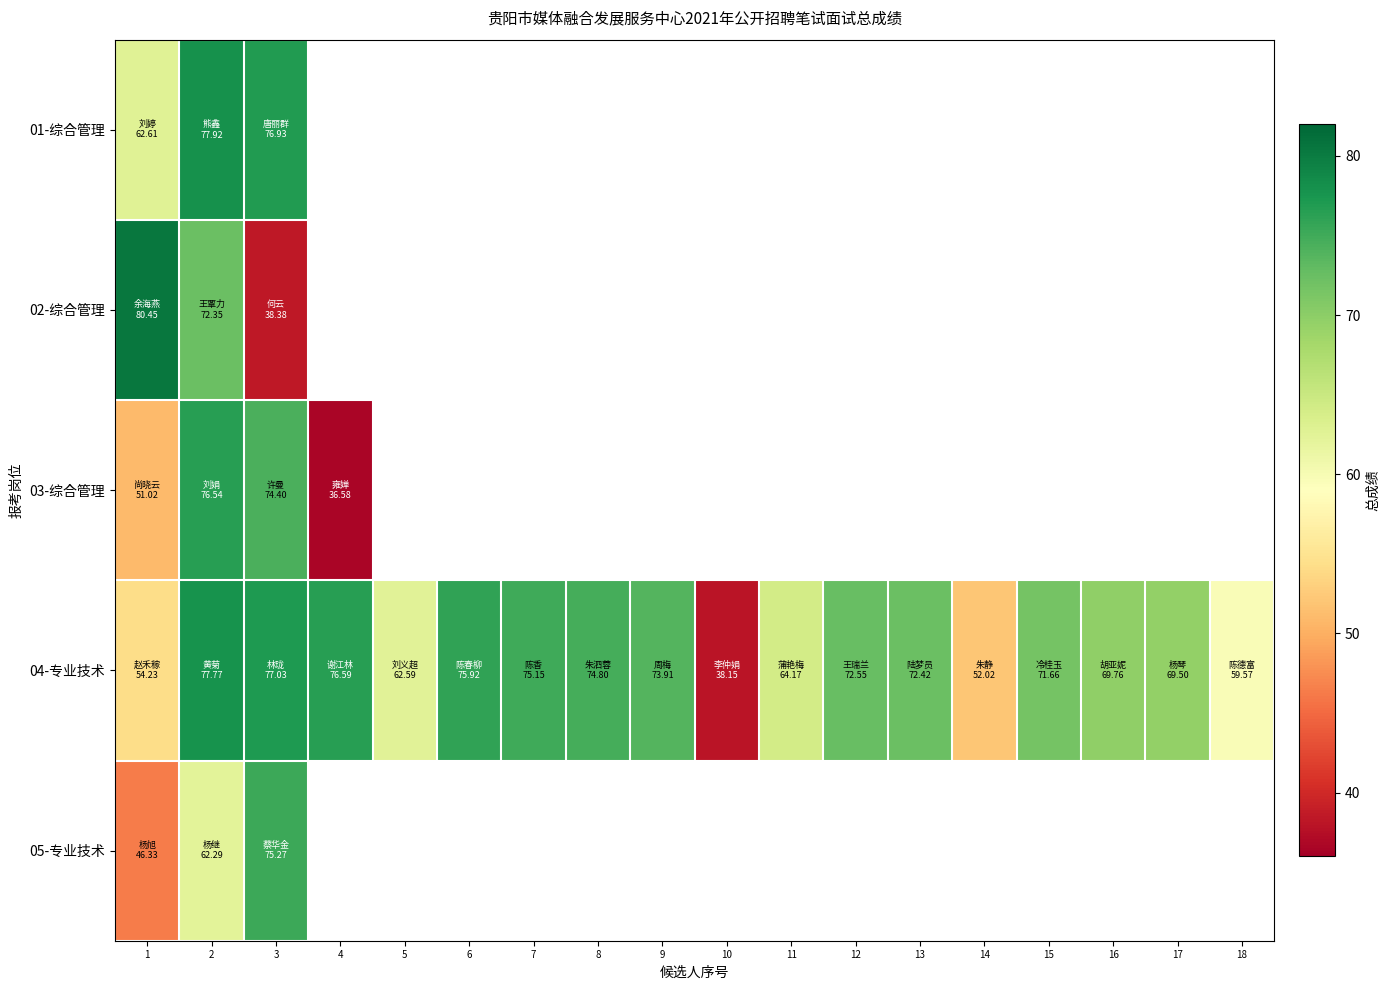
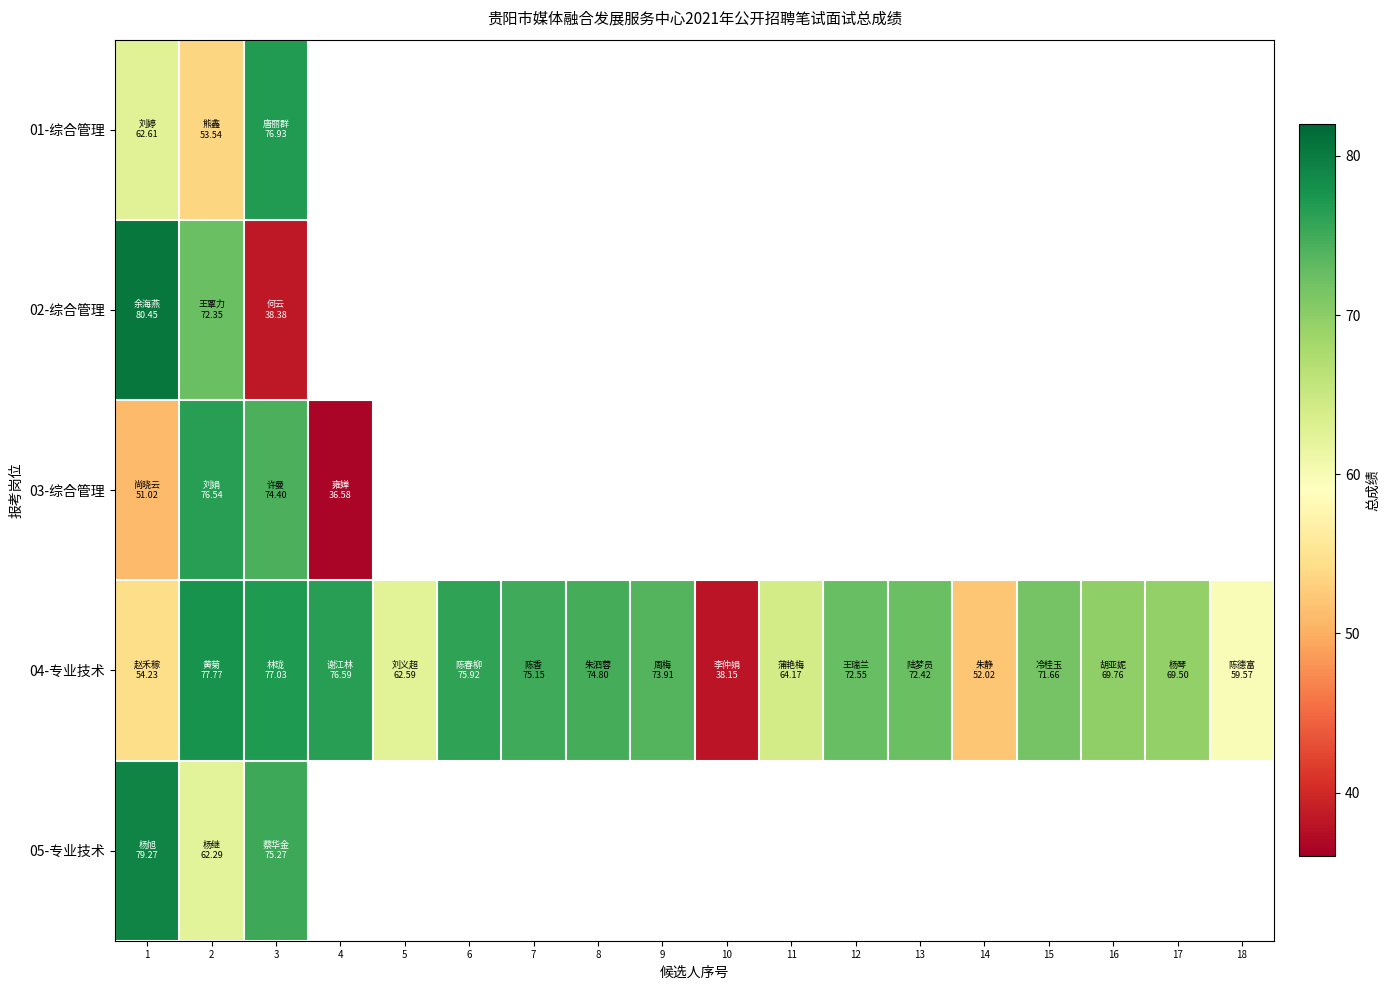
  {
    "01-综合管理": {
      "1": 62.61,
-     "2": 77.92,
+     "2": 53.54,
      "3": 76.93
    },
    "02-综合管理": {
      "1": 80.45,
      "2": 72.35,
      "3": 38.38
    },
    "03-综合管理": {
      "1": 51.02,
      "2": 76.54,
      "3": 74.40,
      "4": 36.58
    },
    "04-专业技术": {
      "1": 54.23,
      "2": 77.77,
      "3": 77.03,
      "4": 76.59,
      "5": 62.59,
      "6": 75.92,
      "7": 75.15,
      "8": 74.80,
      "9": 73.91,
      "10": 38.15,
      "11": 64.17,
      "12": 72.55,
      "13": 72.42,
      "14": 52.02,
      "15": 71.66,
      "16": 69.76,
      "17": 69.50,
      "18": 59.57
    },
    "05-专业技术": {
-     "1": 46.33,
+     "1": 79.27,
      "2": 62.29,
      "3": 75.27
    }
  }
